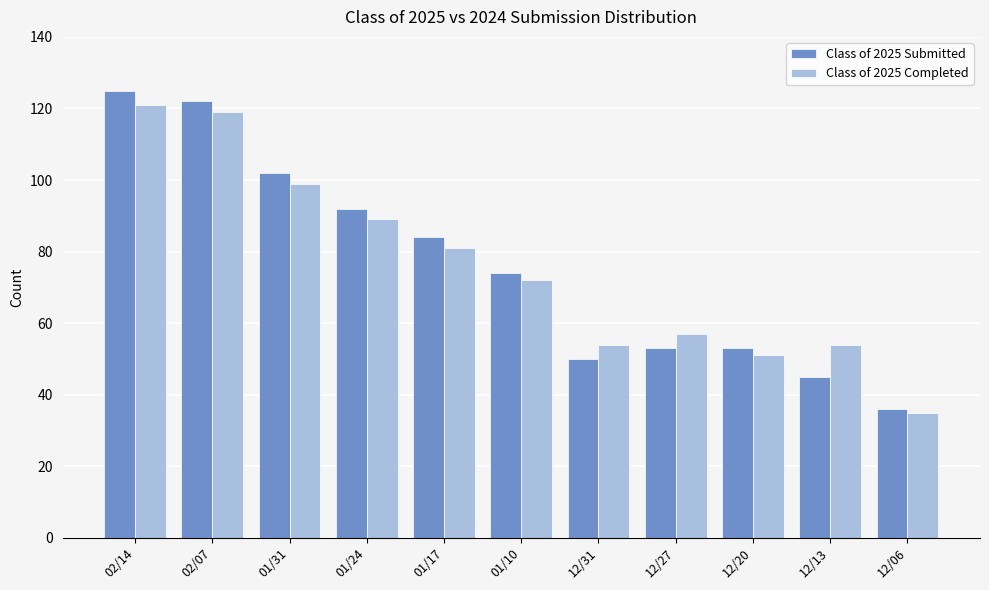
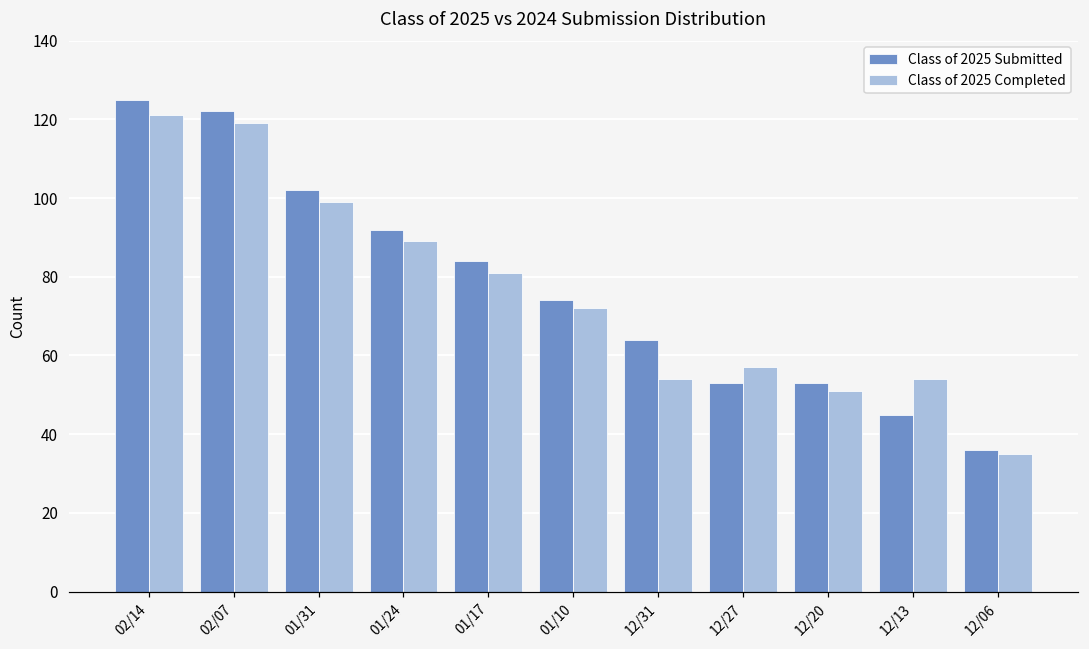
  {
    "Class of 2025 Submitted": {
      "02/14": 125,
      "02/07": 122,
      "01/31": 102,
      "01/24": 92,
      "01/17": 84,
      "01/10": 74,
-     "12/31": 50,
+     "12/31": 64,
      "12/27": 53,
      "12/20": 53,
      "12/13": 45,
      "12/06": 36
    },
    "Class of 2025 Completed": {
      "02/14": 121,
      "02/07": 119,
      "01/31": 99,
      "01/24": 89,
      "01/17": 81,
      "01/10": 72,
      "12/31": 54,
      "12/27": 57,
      "12/20": 51,
      "12/13": 54,
      "12/06": 35
    }
  }
